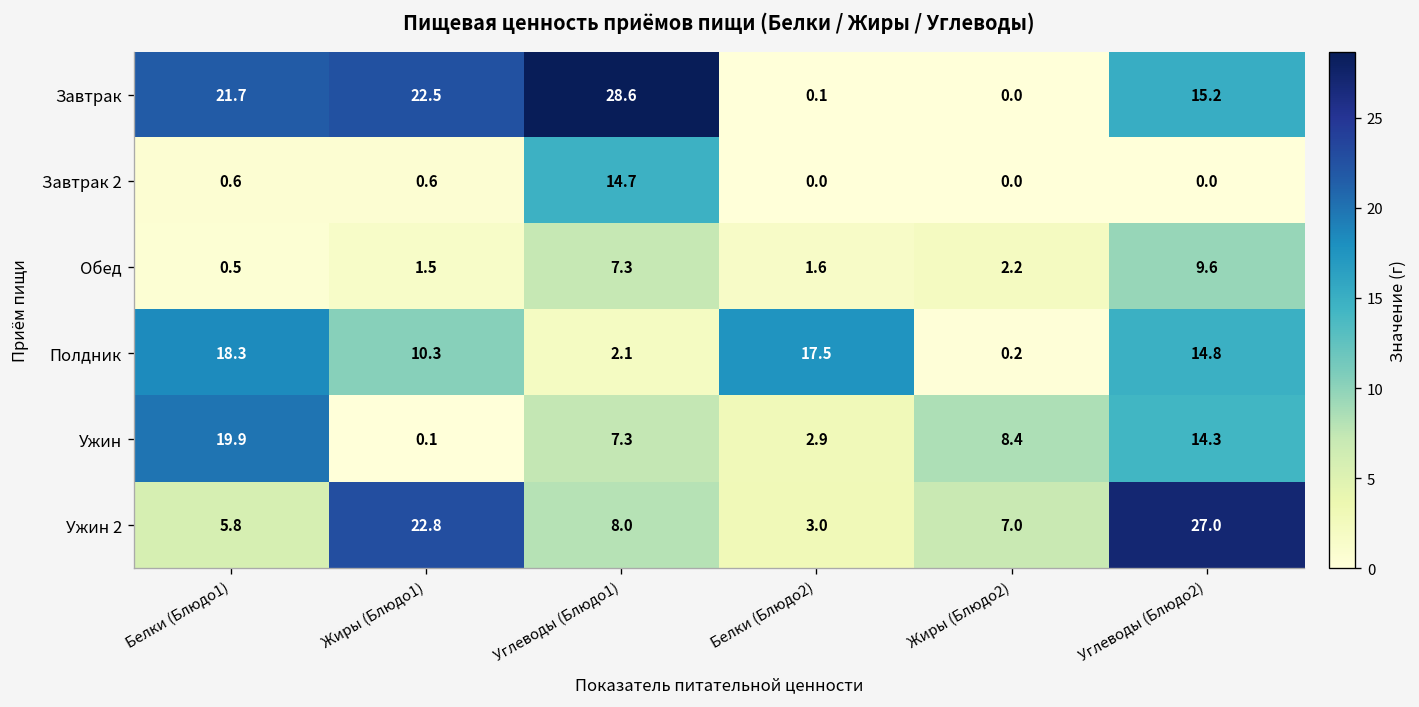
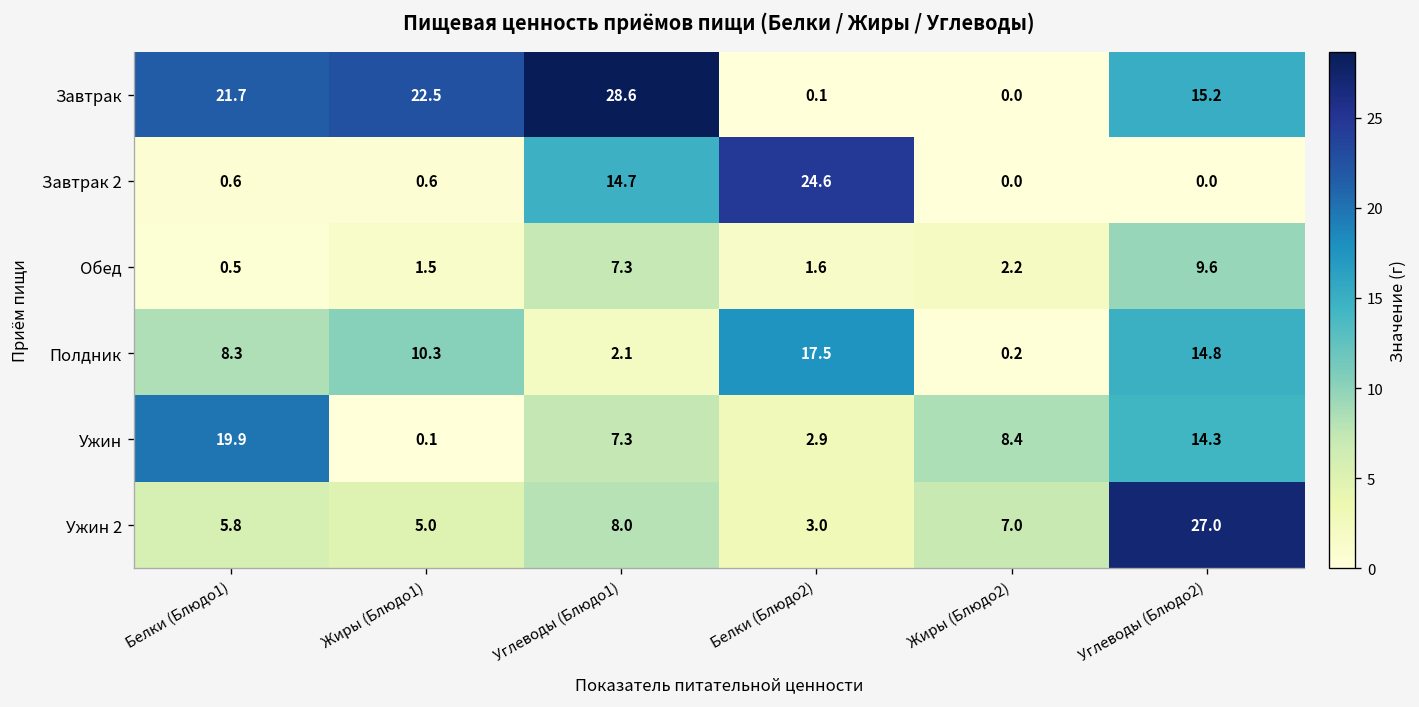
  {
    "Завтрак": {
      "Белки (Блюдо1)": 21.7,
      "Жиры (Блюдо1)": 22.5,
      "Углеводы (Блюдо1)": 28.6,
      "Белки (Блюдо2)": 0.1,
      "Жиры (Блюдо2)": 0.0,
      "Углеводы (Блюдо2)": 15.2
    },
    "Завтрак 2": {
      "Белки (Блюдо1)": 0.6,
      "Жиры (Блюдо1)": 0.6,
      "Углеводы (Блюдо1)": 14.7,
-     "Белки (Блюдо2)": 0.0,
+     "Белки (Блюдо2)": 24.6,
      "Жиры (Блюдо2)": 0.0,
      "Углеводы (Блюдо2)": 0.0
    },
    "Обед": {
      "Белки (Блюдо1)": 0.5,
      "Жиры (Блюдо1)": 1.5,
      "Углеводы (Блюдо1)": 7.3,
      "Белки (Блюдо2)": 1.6,
      "Жиры (Блюдо2)": 2.2,
      "Углеводы (Блюдо2)": 9.6
    },
    "Полдник": {
-     "Белки (Блюдо1)": 18.3,
+     "Белки (Блюдо1)": 8.3,
      "Жиры (Блюдо1)": 10.3,
      "Углеводы (Блюдо1)": 2.1,
      "Белки (Блюдо2)": 17.5,
      "Жиры (Блюдо2)": 0.2,
      "Углеводы (Блюдо2)": 14.8
    },
    "Ужин": {
      "Белки (Блюдо1)": 19.9,
      "Жиры (Блюдо1)": 0.1,
      "Углеводы (Блюдо1)": 7.3,
      "Белки (Блюдо2)": 2.9,
      "Жиры (Блюдо2)": 8.4,
      "Углеводы (Блюдо2)": 14.3
    },
    "Ужин 2": {
      "Белки (Блюдо1)": 5.8,
-     "Жиры (Блюдо1)": 22.8,
+     "Жиры (Блюдо1)": 5.0,
      "Углеводы (Блюдо1)": 8.0,
      "Белки (Блюдо2)": 3.0,
      "Жиры (Блюдо2)": 7.0,
      "Углеводы (Блюдо2)": 27.0
    }
  }
